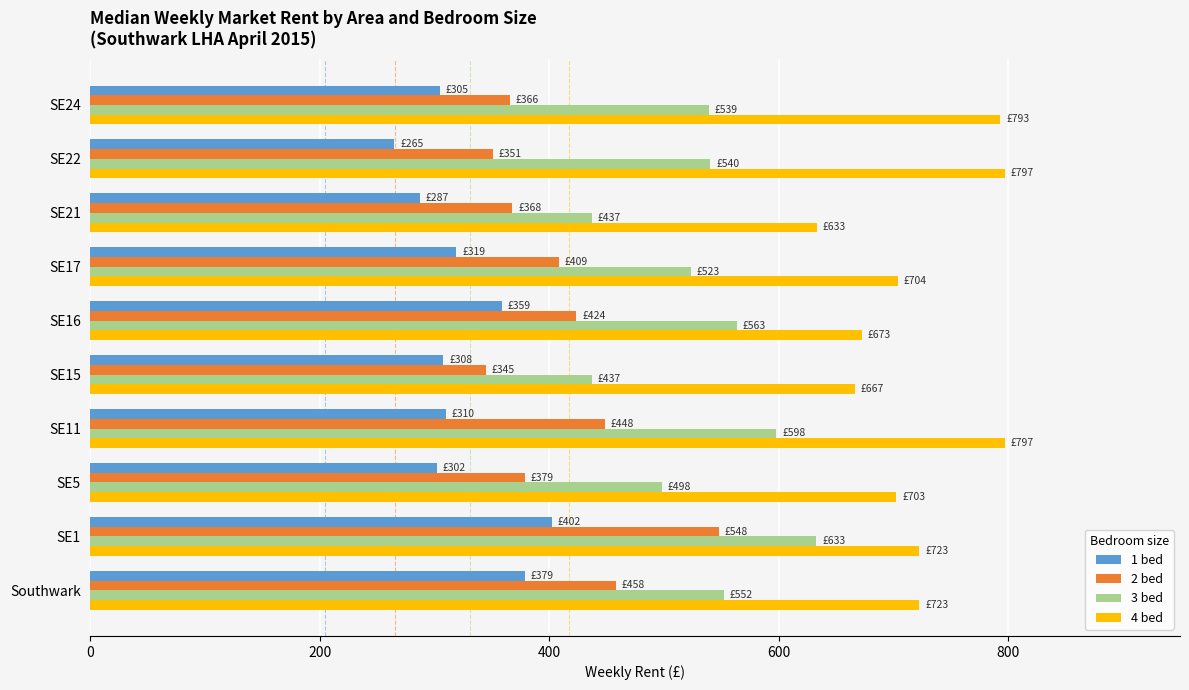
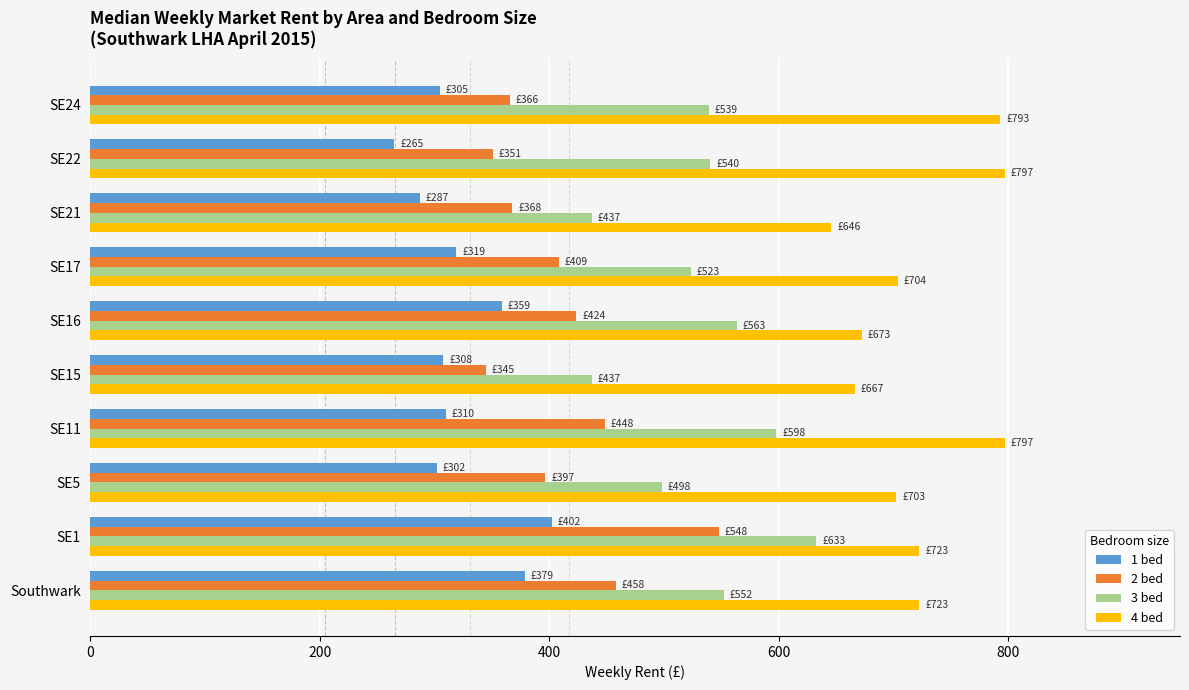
  {
    "1 bed": {
      "SE24": "£305",
      "SE22": "£265",
      "SE21": "£287",
      "SE17": "£319",
      "SE16": "£359",
      "SE15": "£308",
      "SE11": "£310",
      "SE5": "£302",
      "SE1": "£402",
      "Southwark": "£379"
    },
    "2 bed": {
      "SE24": "£366",
      "SE22": "£351",
      "SE21": "£368",
      "SE17": "£409",
      "SE16": "£424",
      "SE15": "£345",
      "SE11": "£448",
-     "SE5": "£379",
+     "SE5": "£397",
      "SE1": "£548",
      "Southwark": "£458"
    },
    "3 bed": {
      "SE24": "£539",
      "SE22": "£540",
      "SE21": "£437",
      "SE17": "£523",
      "SE16": "£563",
      "SE15": "£437",
      "SE11": "£598",
      "SE5": "£498",
      "SE1": "£633",
      "Southwark": "£552"
    },
    "4 bed": {
      "SE24": "£793",
      "SE22": "£797",
-     "SE21": "£633",
+     "SE21": "£646",
      "SE17": "£704",
      "SE16": "£673",
      "SE15": "£667",
      "SE11": "£797",
      "SE5": "£703",
      "SE1": "£723",
      "Southwark": "£723"
    }
  }
